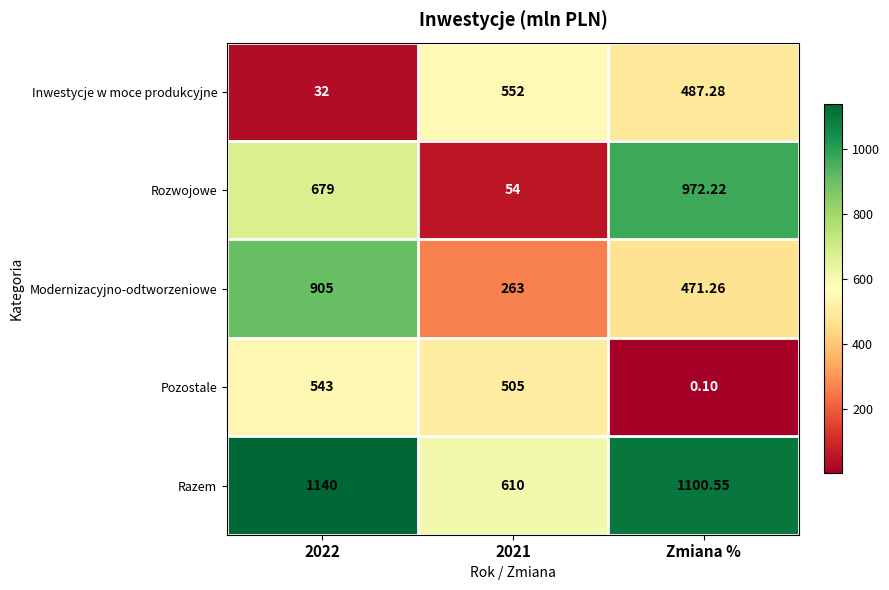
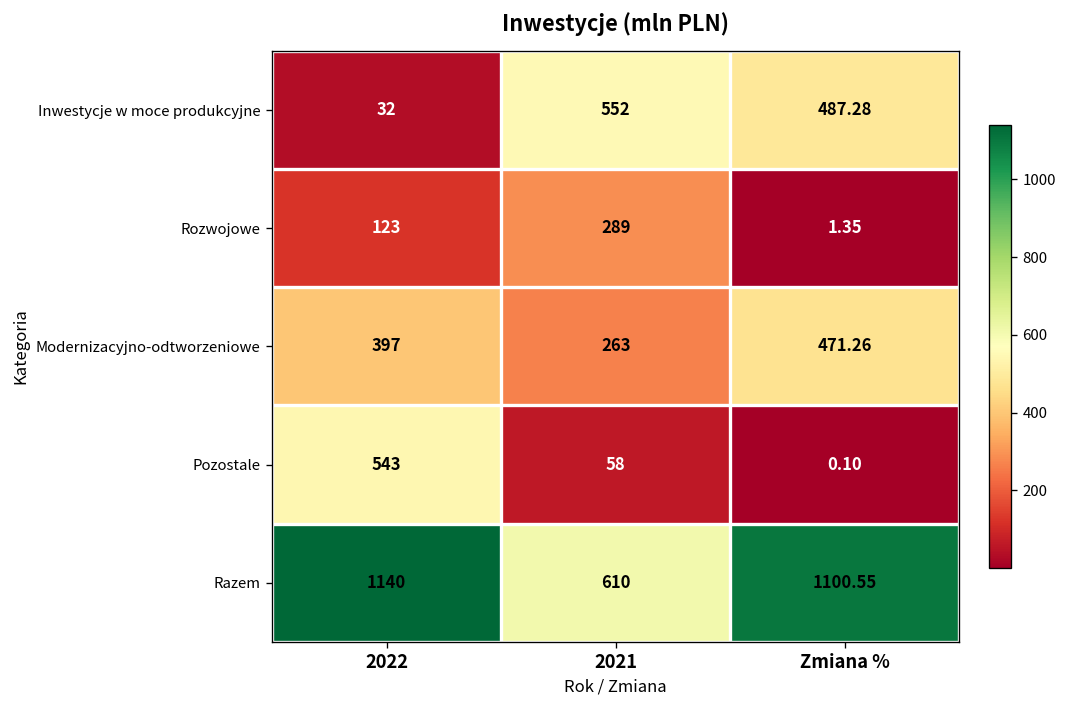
  {
    "Inwestycje w moce produkcyjne": {
      "2022": 32,
      "2021": 552,
      "Zmiana %": 487.28
    },
    "Rozwojowe": {
-     "2022": 679,
-     "2021": 54,
-     "Zmiana %": 972.22
+     "2022": 123,
+     "2021": 289,
+     "Zmiana %": 1.35
    },
    "Modernizacyjno-odtworzeniowe": {
-     "2022": 905,
+     "2022": 397,
      "2021": 263,
      "Zmiana %": 471.26
    },
    "Pozostale": {
      "2022": 543,
-     "2021": 505,
+     "2021": 58,
      "Zmiana %": 0.10
    },
    "Razem": {
      "2022": 1140,
      "2021": 610,
      "Zmiana %": 1100.55
    }
  }
